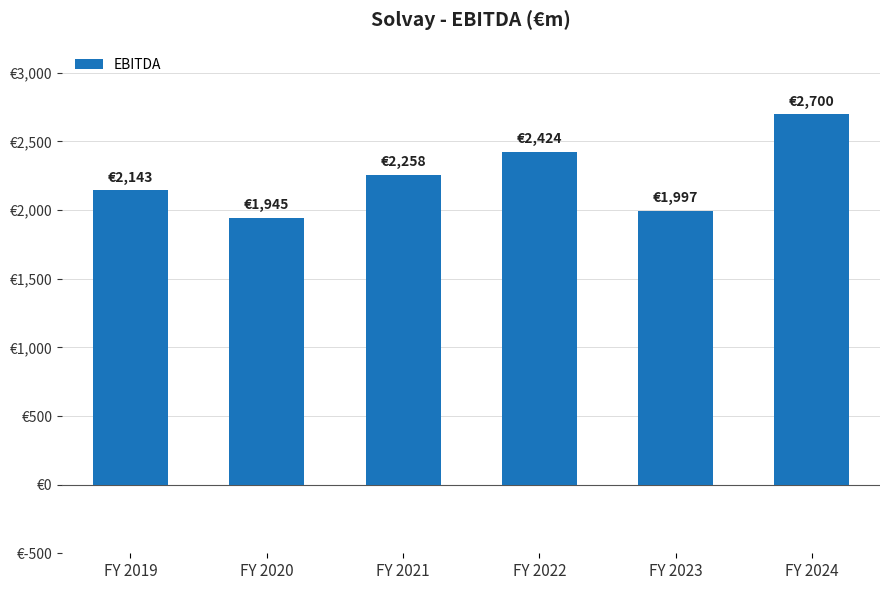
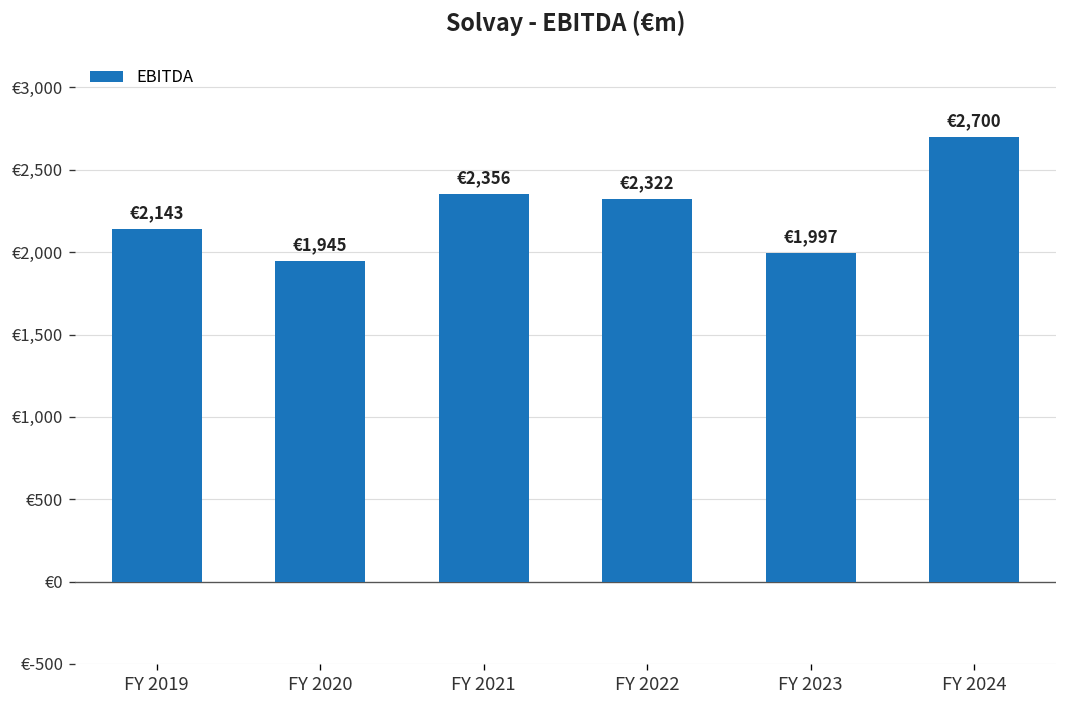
  {
    "FY 2019": "€2,143",
    "FY 2020": "€1,945",
-   "FY 2021": "€2,258",
-   "FY 2022": "€2,424",
+   "FY 2021": "€2,356",
+   "FY 2022": "€2,322",
    "FY 2023": "€1,997",
    "FY 2024": "€2,700"
  }
